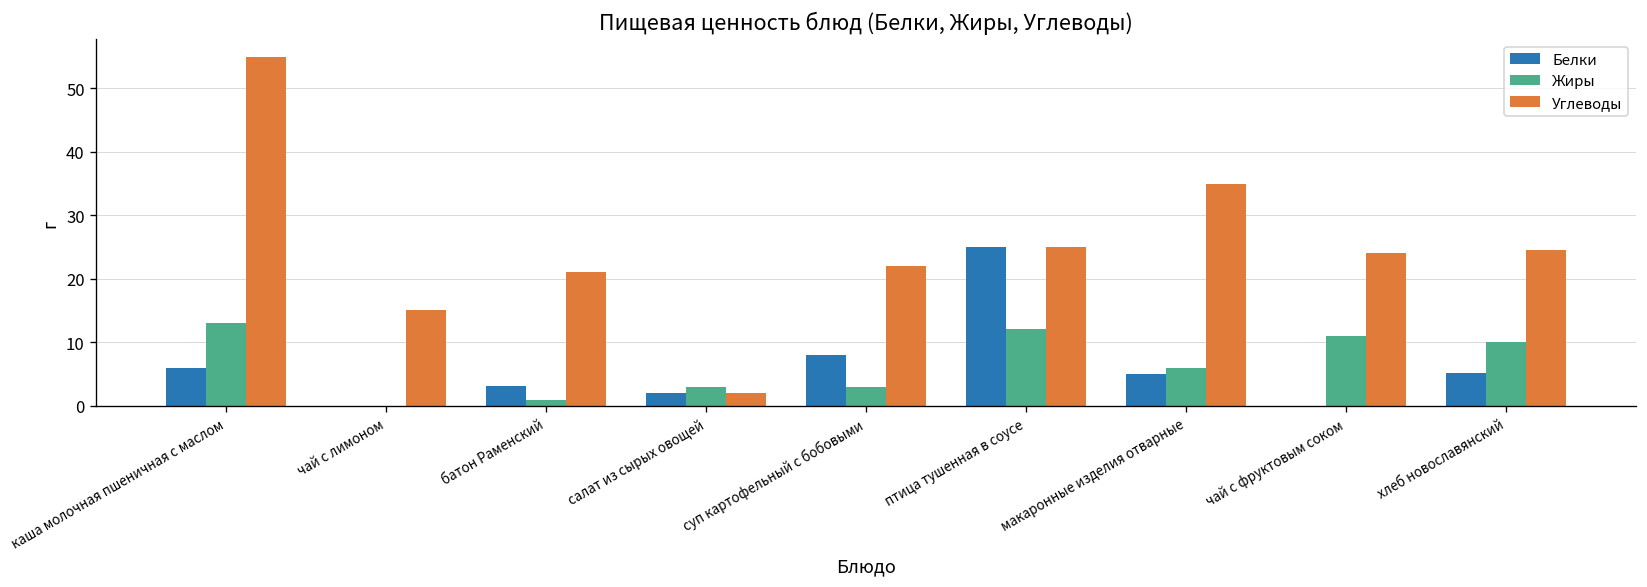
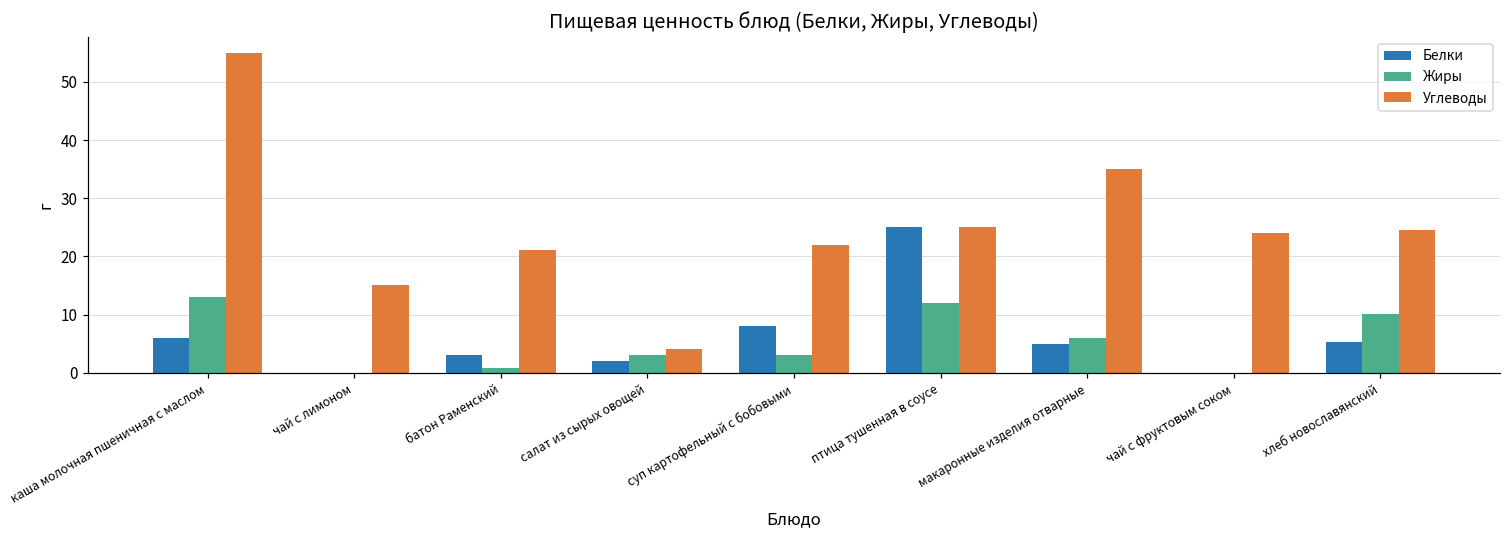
  {
    "Белки": {
      "каша молочная пшеничная с маслом": 6,
      "чай с лимоном": 0,
      "батон Раменский": 3,
      "салат из сырых овощей": 2,
      "суп картофельный с бобовыми": 8,
      "птица тушенная в соусе": 25,
      "макаронные изделия отварные": 5,
      "чай с фруктовым соком": 0,
      "хлеб новославянский": 5
    },
    "Жиры": {
      "каша молочная пшеничная с маслом": 13,
      "чай с лимоном": 0,
      "батон Раменский": 1,
      "салат из сырых овощей": 3,
      "суп картофельный с бобовыми": 3,
      "птица тушенная в соусе": 12,
      "макаронные изделия отварные": 6,
-     "чай с фруктовым соком": 11,
+     "чай с фруктовым соком": 0,
      "хлеб новославянский": 10
    },
    "Углеводы": {
      "каша молочная пшеничная с маслом": 55,
      "чай с лимоном": 15,
      "батон Раменский": 21,
-     "салат из сырых овощей": 2,
+     "салат из сырых овощей": 4,
      "суп картофельный с бобовыми": 22,
      "птица тушенная в соусе": 25,
      "макаронные изделия отварные": 35,
      "чай с фруктовым соком": 24,
      "хлеб новославянский": 25
    }
  }
